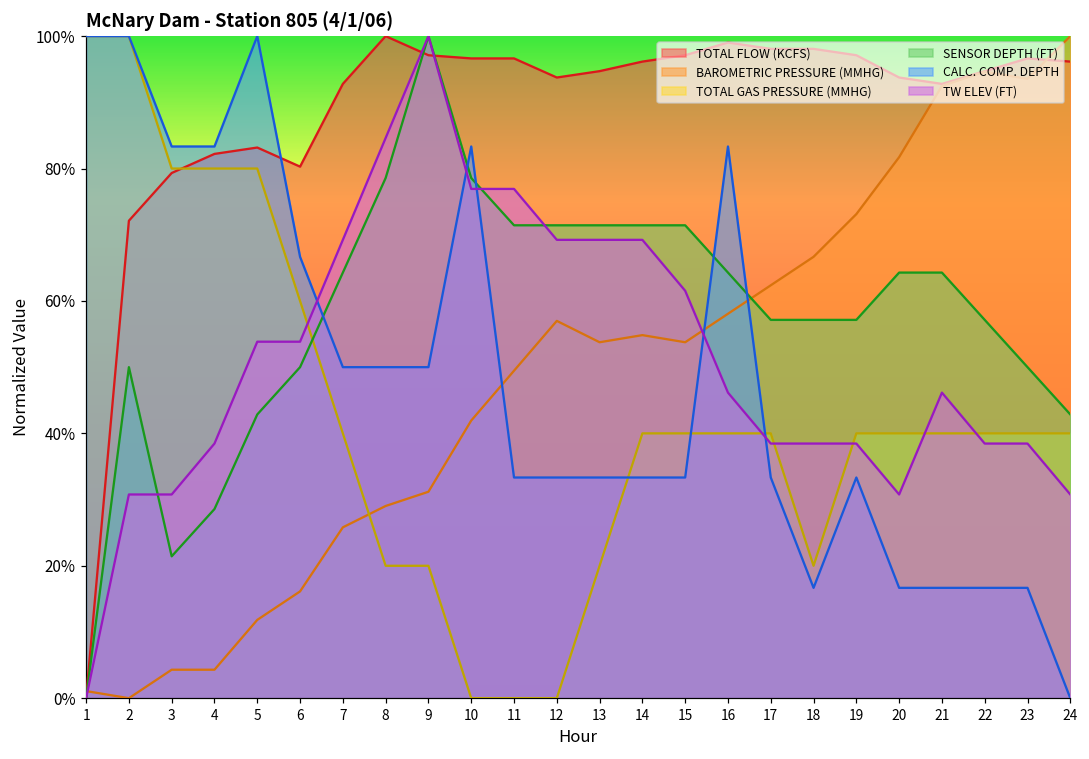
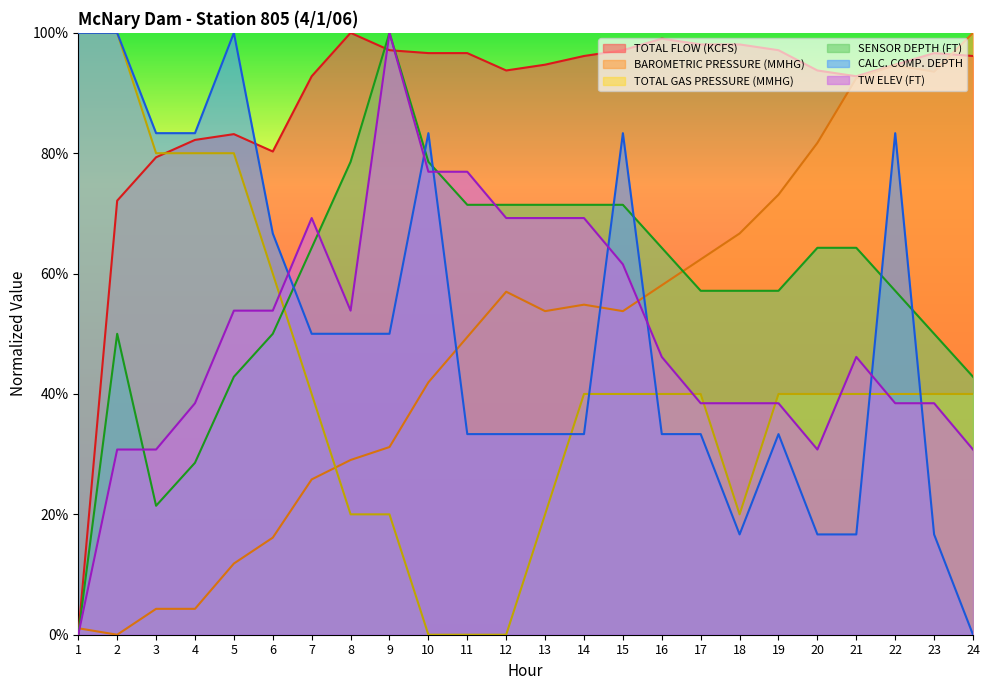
  {
    "TOTAL FLOW (KCFS)": {
      "2": "72%",
      "3": "79%",
      "4": "82%",
      "5": "83%",
      "6": "80%",
      "7": "93%",
      "8": "100%",
      "9": "97%",
      "10": "97%",
      "11": "97%",
      "12": "94%",
      "13": "95%",
      "14": "96%",
      "24": "96%"
    },
    "SENSOR DEPTH (FT)": {
      "2": "50%",
      "3": "21%",
      "4": "29%",
      "5": "43%",
      "6": "50%",
      "7": "64%",
      "8": "79%",
      "10": "79%",
      "11": "71%",
      "12": "71%",
      "13": "71%",
      "14": "71%",
      "15": "71%",
      "16": "64%",
      "17": "57%",
      "18": "57%",
      "19": "57%",
      "20": "64%",
      "21": "64%",
      "22": "57%",
      "23": "50%",
      "24": "43%"
    },
    "CALC. COMP. DEPTH": {
      "3": "83%",
      "4": "83%",
      "5": "100%",
      "6": "67%",
      "7": "50%",
      "8": "50%",
      "9": "50%",
      "10": "83%",
      "11": "33%",
      "12": "33%",
      "13": "33%",
      "14": "33%",
-     "15": "33%",
-     "16": "83%",
+     "15": "83%",
+     "16": "33%",
      "17": "33%",
      "18": "17%",
      "19": "33%",
      "20": "17%",
      "21": "17%",
-     "22": "17%",
+     "22": "83%",
      "23": "17%",
      "24": "0%"
    },
    "TW ELEV (FT)": {
      "2": "31%",
      "3": "31%",
      "4": "38%",
      "5": "54%",
      "6": "54%",
      "7": "69%",
-     "8": "85%",
+     "8": "54%",
      "10": "77%",
      "11": "77%",
      "12": "69%",
      "13": "69%",
      "14": "69%",
      "15": "62%",
      "16": "46%",
      "17": "38%",
      "18": "38%",
      "19": "38%",
      "20": "31%",
      "21": "46%",
      "22": "38%",
      "23": "38%",
      "24": "31%"
    }
  }
